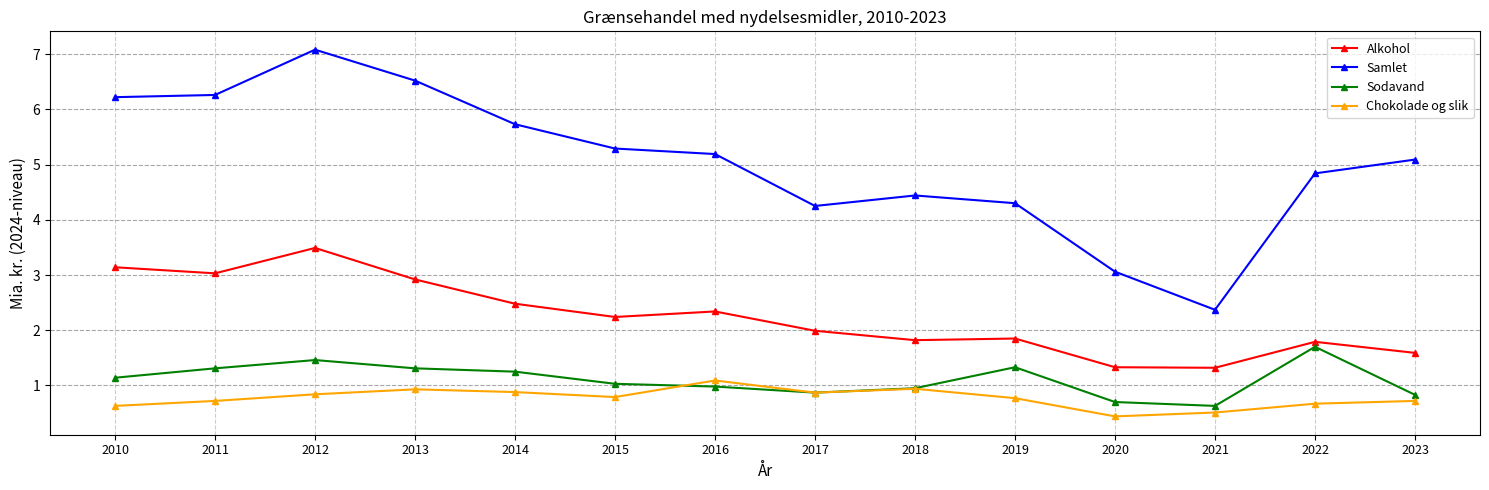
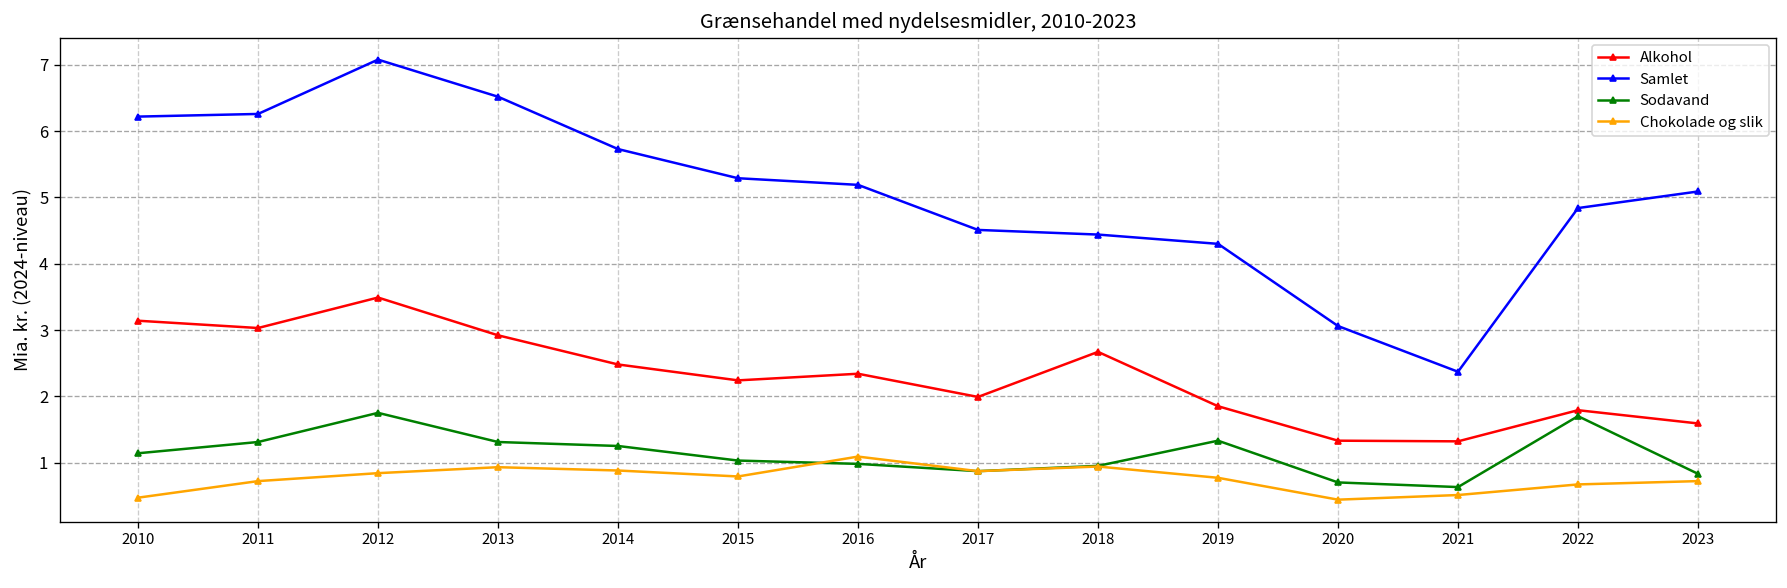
  {
    "Alkohol": {
      "2010": 3.1,
      "2011": 3.0,
      "2012": 3.5,
      "2013": 2.9,
      "2014": 2.5,
      "2015": 2.2,
      "2016": 2.3,
      "2017": 2.0,
-     "2018": 1.8,
+     "2018": 2.7,
      "2019": 1.9,
      "2020": 1.3,
      "2021": 1.3,
      "2022": 1.8,
      "2023": 1.6
    },
    "Samlet": {
      "2010": 6.2,
      "2011": 6.3,
      "2012": 7.1,
      "2013": 6.5,
      "2014": 5.7,
      "2015": 5.3,
      "2016": 5.2,
-     "2017": 4.3,
+     "2017": 4.5,
      "2018": 4.4,
      "2019": 4.3,
      "2020": 3.1,
      "2021": 2.4,
      "2022": 4.8,
      "2023": 5.1
    },
    "Sodavand": {
      "2010": 1.1,
      "2011": 1.3,
-     "2012": 1.5,
+     "2012": 1.8,
      "2013": 1.3,
      "2014": 1.3,
      "2015": 1.0,
      "2016": 1.0,
      "2019": 1.3,
      "2020": 0.7,
      "2021": 0.6,
      "2022": 1.7,
      "2023": 0.8
    },
    "Chokolade og slik": {
-     "2010": 0.6,
+     "2010": 0.5,
      "2011": 0.7,
      "2012": 0.8,
      "2013": 0.9,
      "2014": 0.9,
      "2015": 0.8,
      "2016": 1.1,
      "2019": 0.8,
      "2020": 0.4,
      "2021": 0.5,
      "2022": 0.7,
      "2023": 0.7
    }
  }
